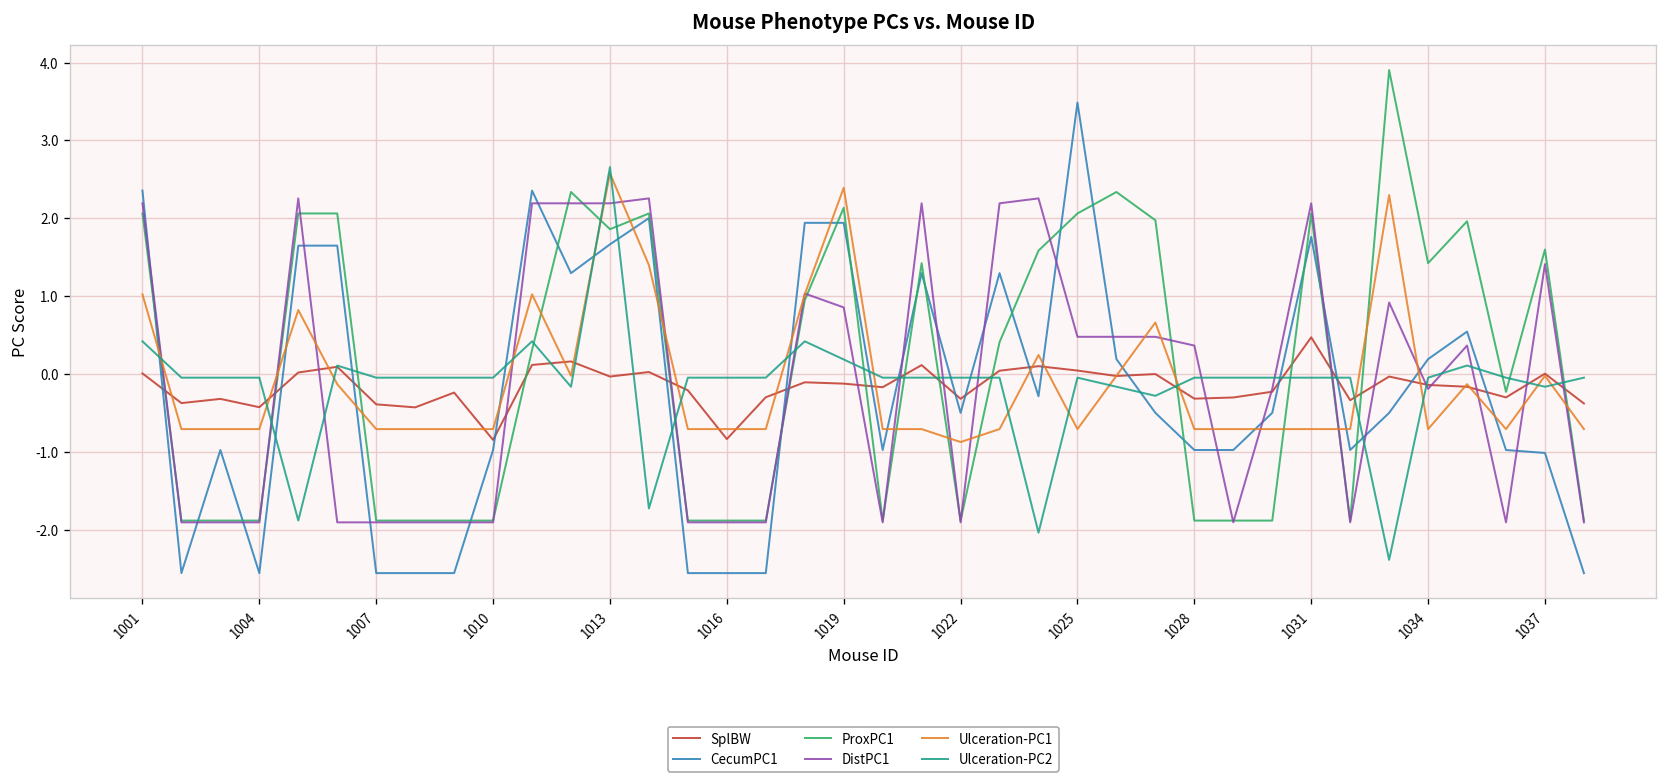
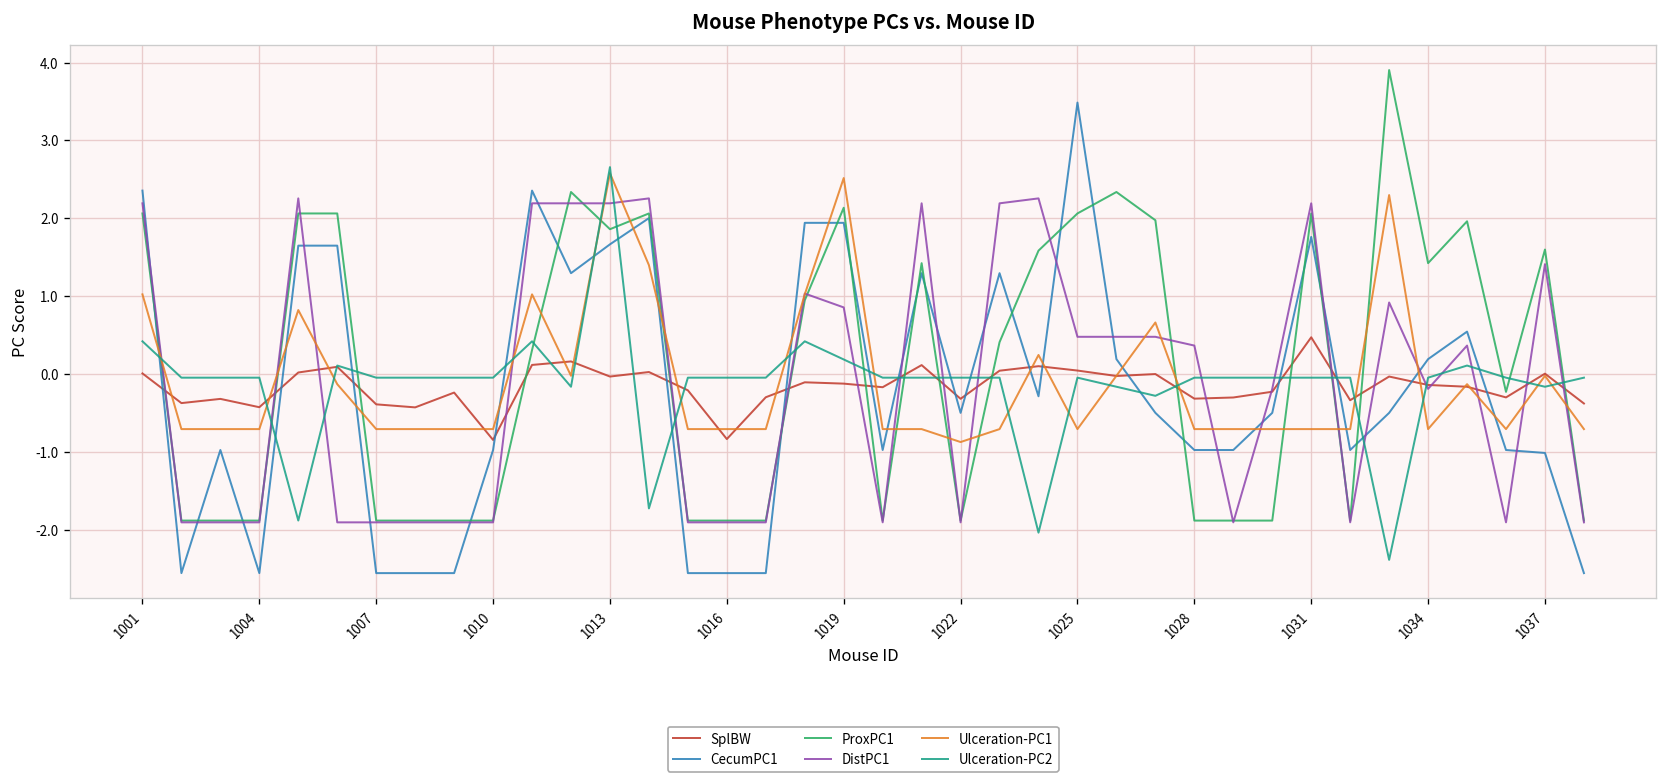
  {
    "SplBW": {
      "1001": 0.0,
      "1004": -0.4,
      "1007": -0.4,
      "1010": -0.8,
      "1013": 0.0,
      "1016": -0.8,
      "1019": -0.1,
      "1022": -0.3,
      "1025": 0.0,
      "1028": -0.3,
      "1031": 0.5,
      "1034": -0.1
    },
    "CecumPC1": {
      "1001": 2.4,
      "1004": -2.6,
      "1007": -2.6,
      "1010": -1.0,
      "1013": 1.7,
      "1016": -2.6,
      "1019": 1.9,
      "1022": -0.5,
      "1025": 3.5,
      "1028": -1.0,
      "1031": 1.8,
      "1034": 0.2,
      "1037": -1.0
    },
    "DistPC1": {
      "1001": 2.2,
      "1013": 2.2,
      "1019": 0.9,
      "1025": 0.5,
      "1028": 0.4,
      "1031": 2.2,
      "1034": -0.2,
      "1037": 1.4
    },
    "Ulceration-PC1": {
      "1001": 1.0,
      "1004": -0.7,
      "1007": -0.7,
      "1010": -0.7,
      "1013": 2.6,
      "1016": -0.7,
-     "1019": 2.4,
+     "1019": 2.5,
      "1022": -0.9,
      "1025": -0.7,
      "1028": -0.7,
      "1031": -0.7,
      "1034": -0.7
    }
  }
